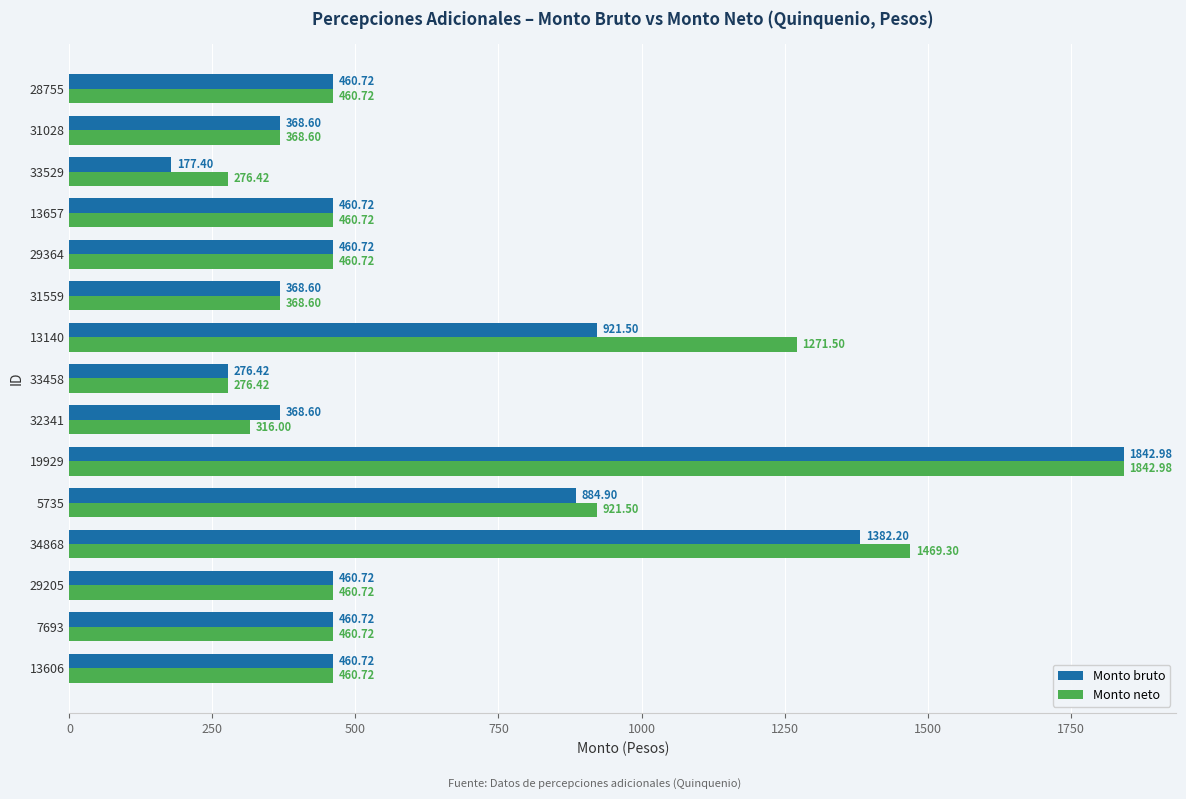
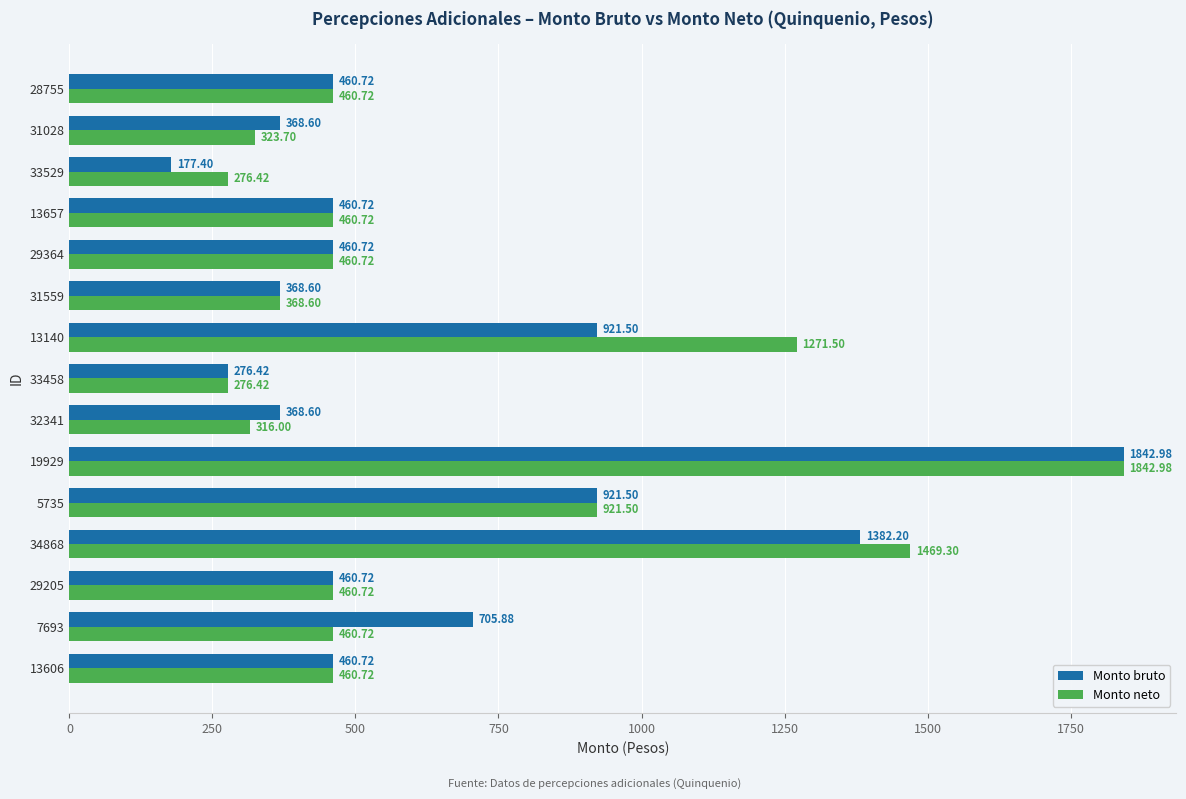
  {
    "Monto bruto": {
      "28755": 460.72,
      "31028": 368.60,
      "33529": 177.40,
      "13657": 460.72,
      "29364": 460.72,
      "31559": 368.60,
      "13140": 921.50,
      "33458": 276.42,
      "32341": 368.60,
      "19929": 1842.98,
-     "5735": 884.90,
+     "5735": 921.50,
      "34868": 1382.20,
      "29205": 460.72,
-     "7693": 460.72,
+     "7693": 705.88,
      "13606": 460.72
    },
    "Monto neto": {
      "28755": 460.72,
-     "31028": 368.60,
+     "31028": 323.70,
      "33529": 276.42,
      "13657": 460.72,
      "29364": 460.72,
      "31559": 368.60,
      "13140": 1271.50,
      "33458": 276.42,
      "32341": 316.00,
      "19929": 1842.98,
      "5735": 921.50,
      "34868": 1469.30,
      "29205": 460.72,
      "7693": 460.72,
      "13606": 460.72
    }
  }
